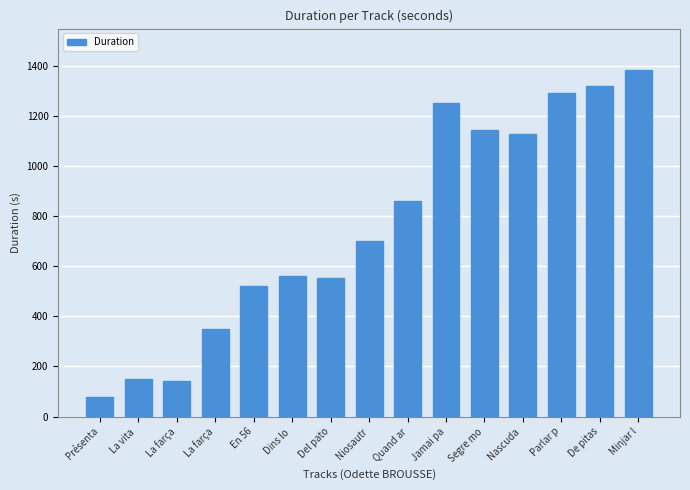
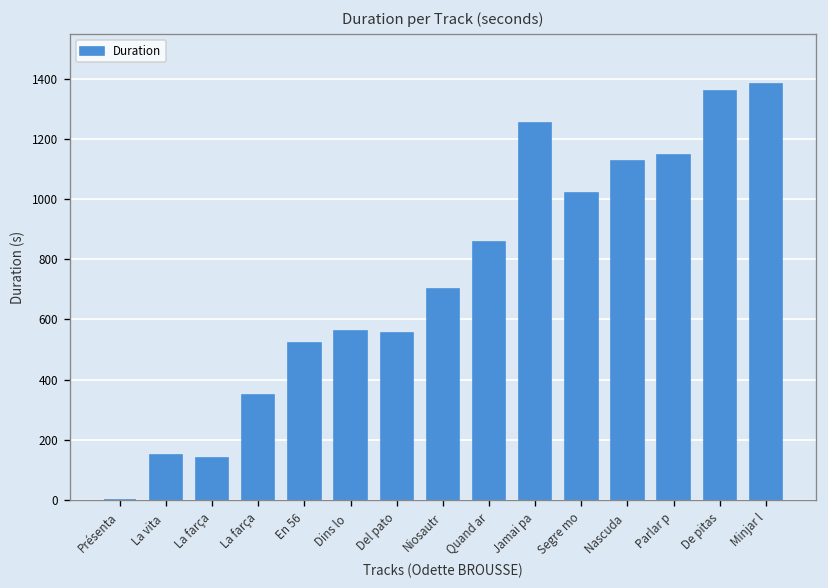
  {
-   "Présenta": 80,
+   "Présenta": 0,
    "La vita": 150,
    "En 56": 520,
    "Dins lo": 560,
    "Del pato": 550,
    "Niosautr": 700,
    "Quand ar": 860,
    "Jamai pa": 1250,
-   "Segre mo": 1150,
+   "Segre mo": 1020,
    "Nascuda": 1130,
-   "Parlar p": 1290,
-   "De pitas": 1320,
+   "Parlar p": 1150,
+   "De pitas": 1360,
    "Minjar l": 1380
  }
